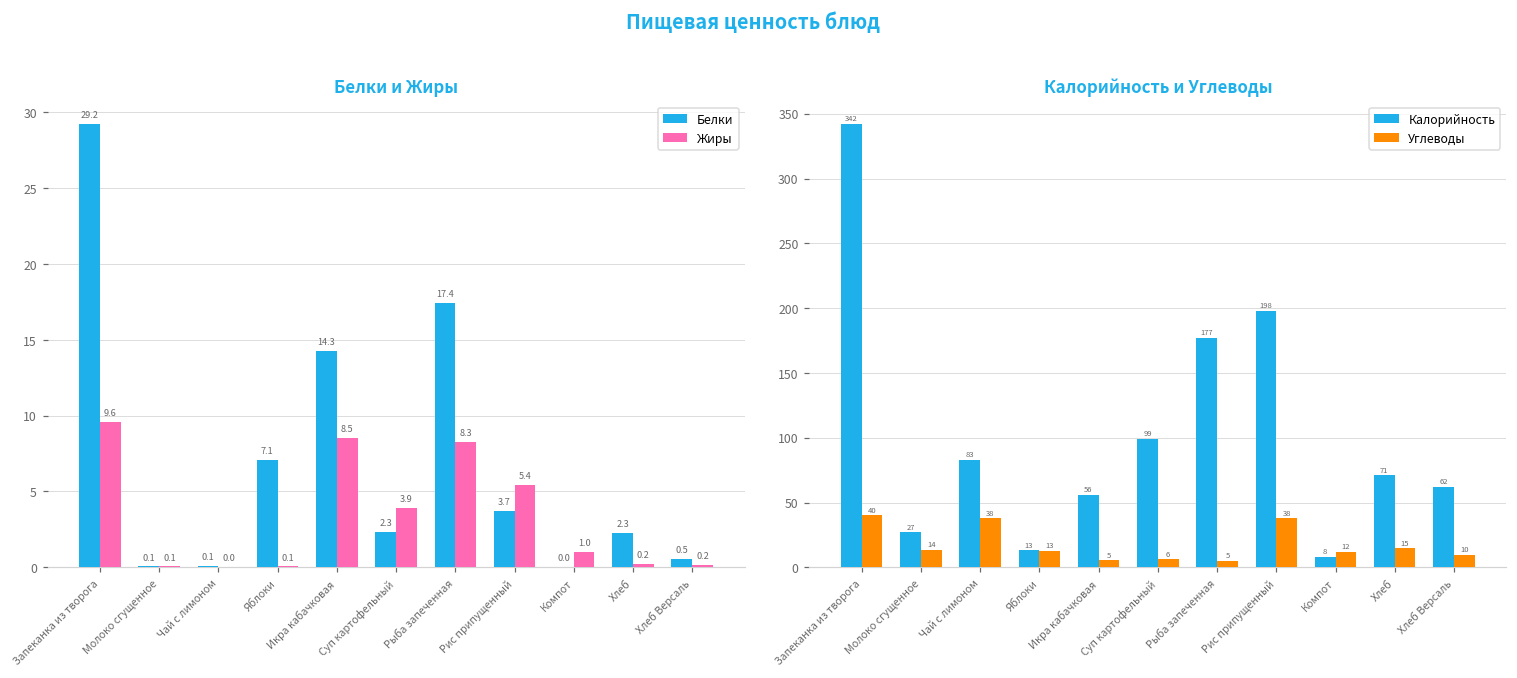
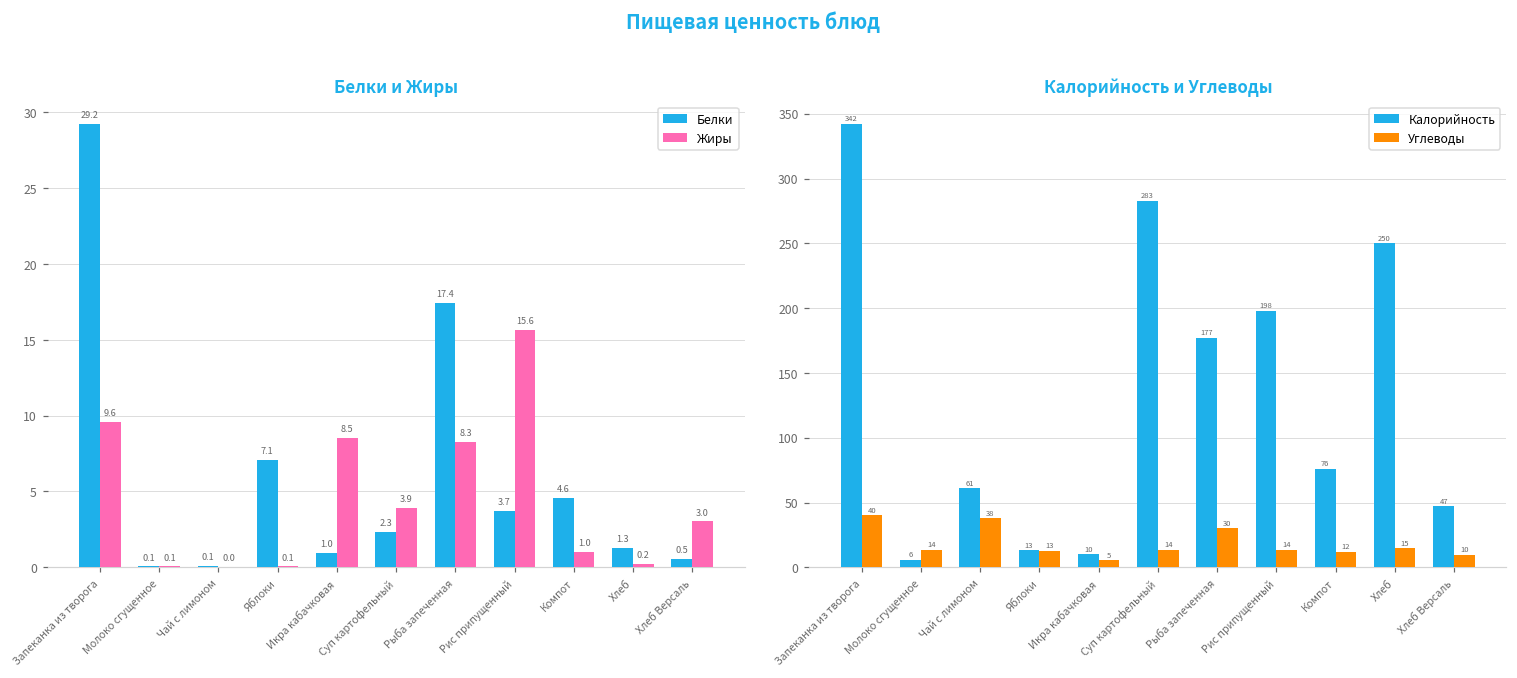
  {
    "Белки и Жиры": {
      "Белки": {
        "Запеканка из творога": 29.2,
        "Молоко сгущенное": 0.1,
        "Чай с лимоном": 0.1,
        "Яблоки": 7.1,
-       "Икра кабачковая": 14.3,
+       "Икра кабачковая": 1.0,
        "Суп картофельный": 2.3,
        "Рыба запеченная": 17.4,
        "Рис припущенный": 3.7,
-       "Компот": 0.0,
-       "Хлеб": 2.3,
+       "Компот": 4.6,
+       "Хлеб": 1.3,
        "Хлеб Версаль": 0.5
      },
      "Жиры": {
        "Запеканка из творога": 9.6,
        "Молоко сгущенное": 0.1,
        "Чай с лимоном": 0.0,
        "Яблоки": 0.1,
        "Икра кабачковая": 8.5,
        "Суп картофельный": 3.9,
        "Рыба запеченная": 8.3,
-       "Рис припущенный": 5.4,
+       "Рис припущенный": 15.6,
        "Компот": 1.0,
        "Хлеб": 0.2,
-       "Хлеб Версаль": 0.2
+       "Хлеб Версаль": 3.0
      }
    },
    "Калорийность и Углеводы": {
      "Калорийность": {
        "Запеканка из творога": 342,
-       "Молоко сгущенное": 27,
-       "Чай с лимоном": 83,
+       "Молоко сгущенное": 6,
+       "Чай с лимоном": 61,
        "Яблоки": 13,
-       "Икра кабачковая": 56,
-       "Суп картофельный": 99,
+       "Икра кабачковая": 10,
+       "Суп картофельный": 283,
        "Рыба запеченная": 177,
        "Рис припущенный": 198,
-       "Компот": 8,
-       "Хлеб": 71,
-       "Хлеб Версаль": 62
+       "Компот": 76,
+       "Хлеб": 250,
+       "Хлеб Версаль": 47
      },
      "Углеводы": {
        "Запеканка из творога": 40,
        "Молоко сгущенное": 14,
        "Чай с лимоном": 38,
        "Яблоки": 13,
        "Икра кабачковая": 5,
-       "Суп картофельный": 6,
-       "Рыба запеченная": 5,
-       "Рис припущенный": 38,
+       "Суп картофельный": 14,
+       "Рыба запеченная": 30,
+       "Рис припущенный": 14,
        "Компот": 12,
        "Хлеб": 15,
        "Хлеб Версаль": 10
      }
    }
  }
